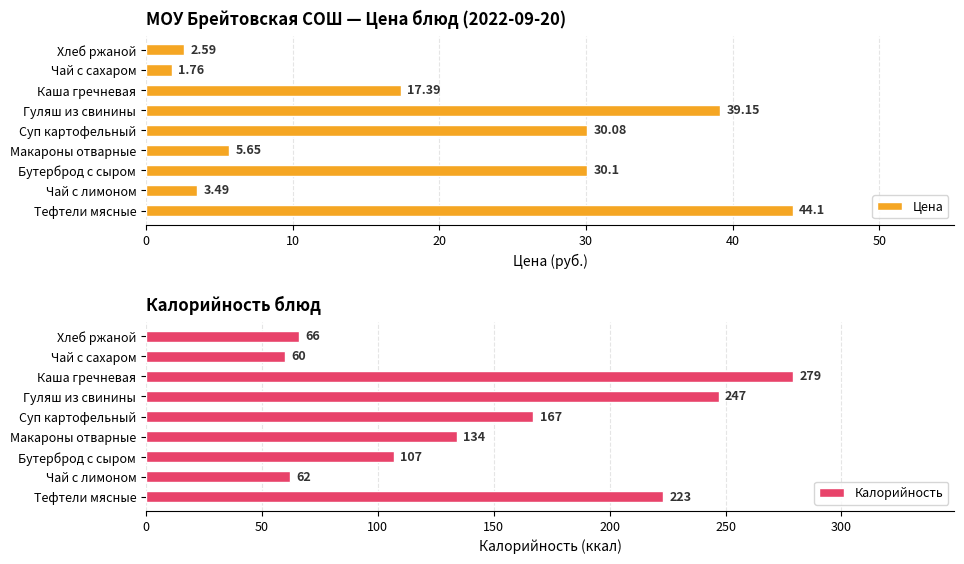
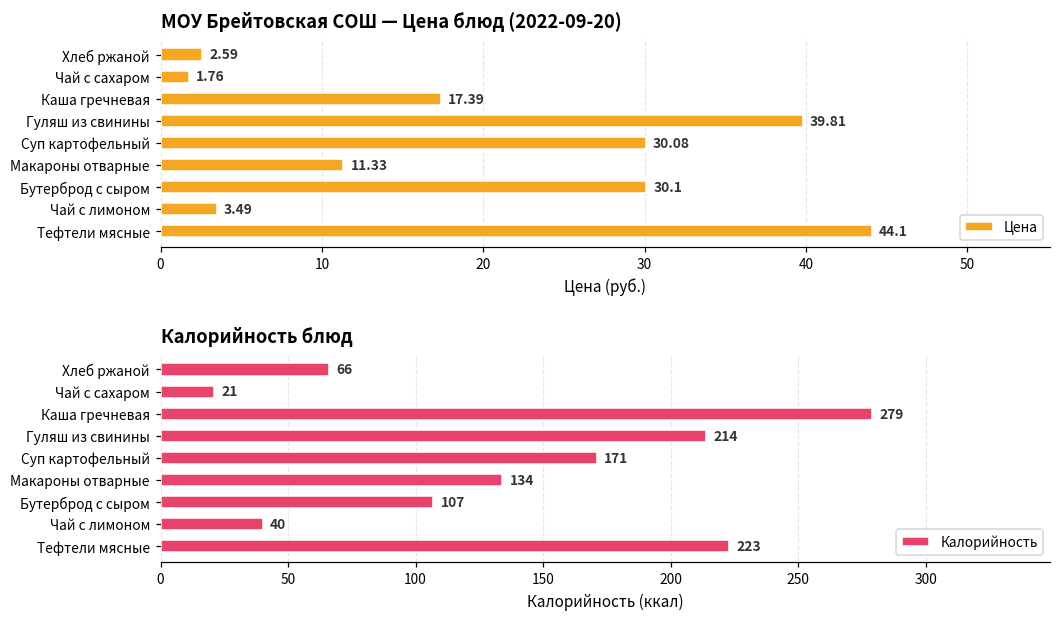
  {
    "МОУ Брейтовская СОШ — Цена блюд (2022-09-20)": {
      "Хлеб ржаной": 2.59,
      "Чай с сахаром": 1.76,
      "Каша гречневая": 17.39,
-     "Гуляш из свинины": 39.15,
+     "Гуляш из свинины": 39.81,
      "Суп картофельный": 30.08,
-     "Макароны отварные": 5.65,
+     "Макароны отварные": 11.33,
      "Бутерброд с сыром": 30.1,
      "Чай с лимоном": 3.49,
      "Тефтели мясные": 44.1
    },
    "Калорийность блюд": {
      "Хлеб ржаной": 66,
-     "Чай с сахаром": 60,
+     "Чай с сахаром": 21,
      "Каша гречневая": 279,
-     "Гуляш из свинины": 247,
-     "Суп картофельный": 167,
+     "Гуляш из свинины": 214,
+     "Суп картофельный": 171,
      "Макароны отварные": 134,
      "Бутерброд с сыром": 107,
-     "Чай с лимоном": 62,
+     "Чай с лимоном": 40,
      "Тефтели мясные": 223
    }
  }
